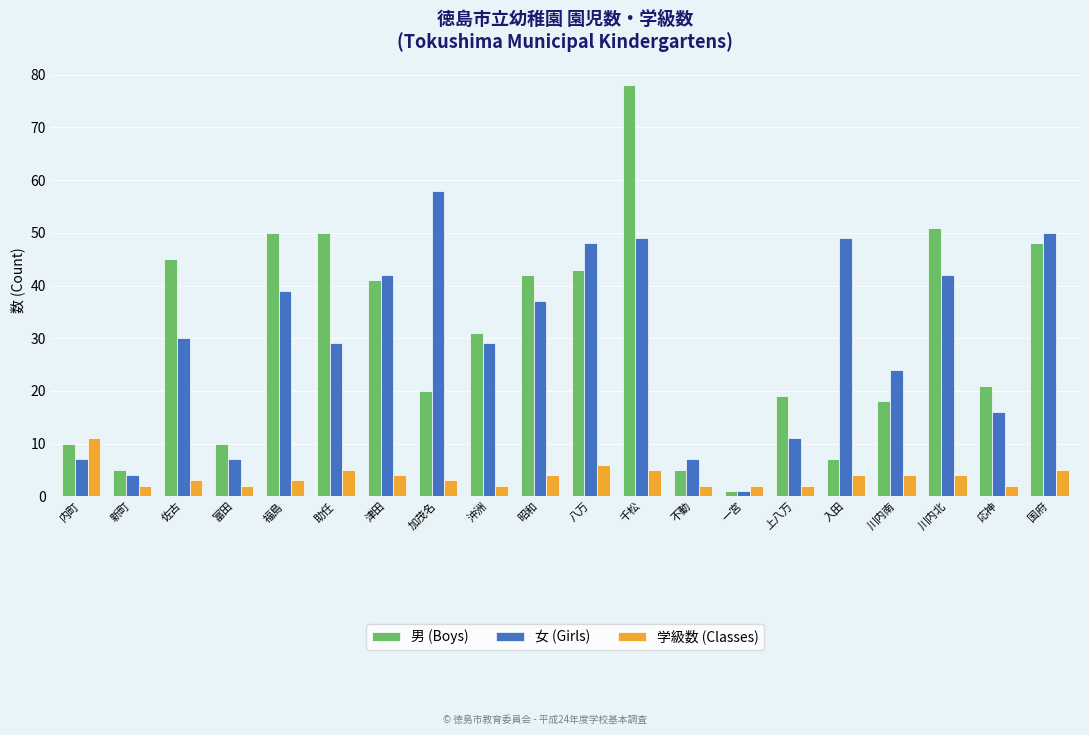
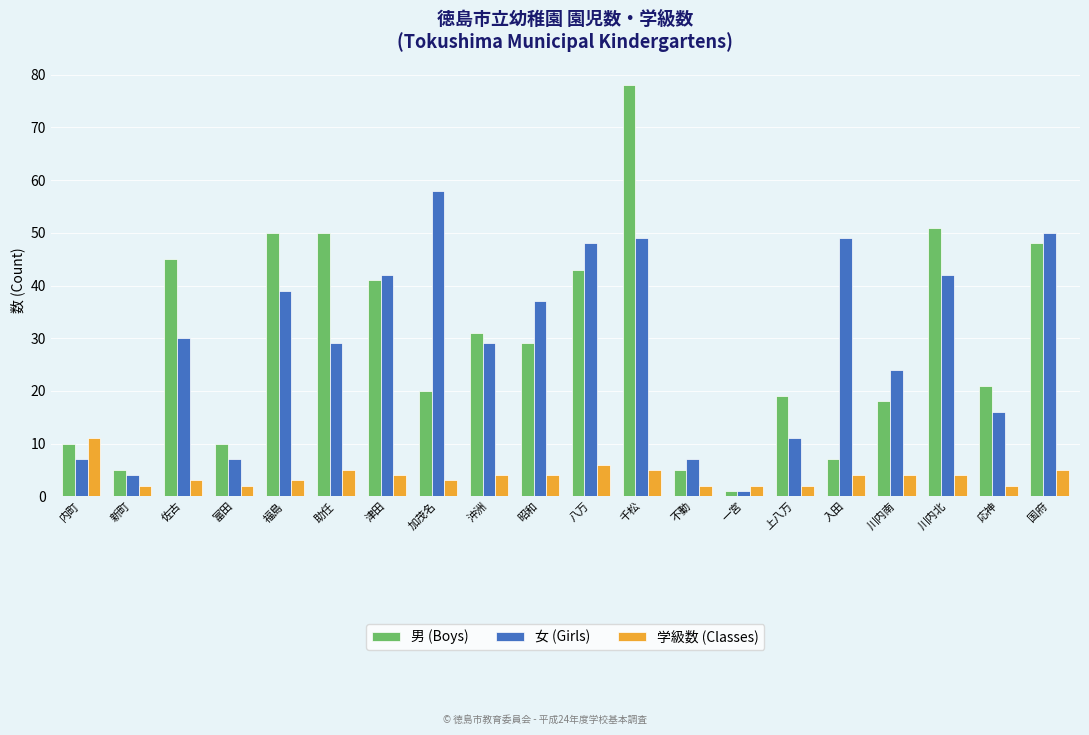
  {
    "男 (Boys)": {
      "内町": 10,
      "新町": 5,
      "佐古": 45,
      "富田": 10,
      "福島": 50,
      "助任": 50,
      "津田": 41,
      "加茂名": 20,
      "沖洲": 31,
-     "昭和": 42,
+     "昭和": 29,
      "八万": 43,
      "千松": 78,
      "不動": 5,
      "一宮": 1,
      "上八万": 19,
      "入田": 7,
      "川内南": 18,
      "川内北": 51,
      "応神": 21,
      "国府": 48
    },
    "女 (Girls)": {
      "内町": 7,
      "新町": 4,
      "佐古": 30,
      "富田": 7,
      "福島": 39,
      "助任": 29,
      "津田": 42,
      "加茂名": 58,
      "沖洲": 29,
      "昭和": 37,
      "八万": 48,
      "千松": 49,
      "不動": 7,
      "一宮": 1,
      "上八万": 11,
      "入田": 49,
      "川内南": 24,
      "川内北": 42,
      "応神": 16,
      "国府": 50
    },
    "学級数 (Classes)": {
      "内町": 11,
      "新町": 2,
      "佐古": 3,
      "富田": 2,
      "福島": 3,
      "助任": 5,
      "津田": 4,
      "加茂名": 3,
-     "沖洲": 2,
+     "沖洲": 4,
      "昭和": 4,
      "八万": 6,
      "千松": 5,
      "不動": 2,
      "一宮": 2,
      "上八万": 2,
      "入田": 4,
      "川内南": 4,
      "川内北": 4,
      "応神": 2,
      "国府": 5
    }
  }
